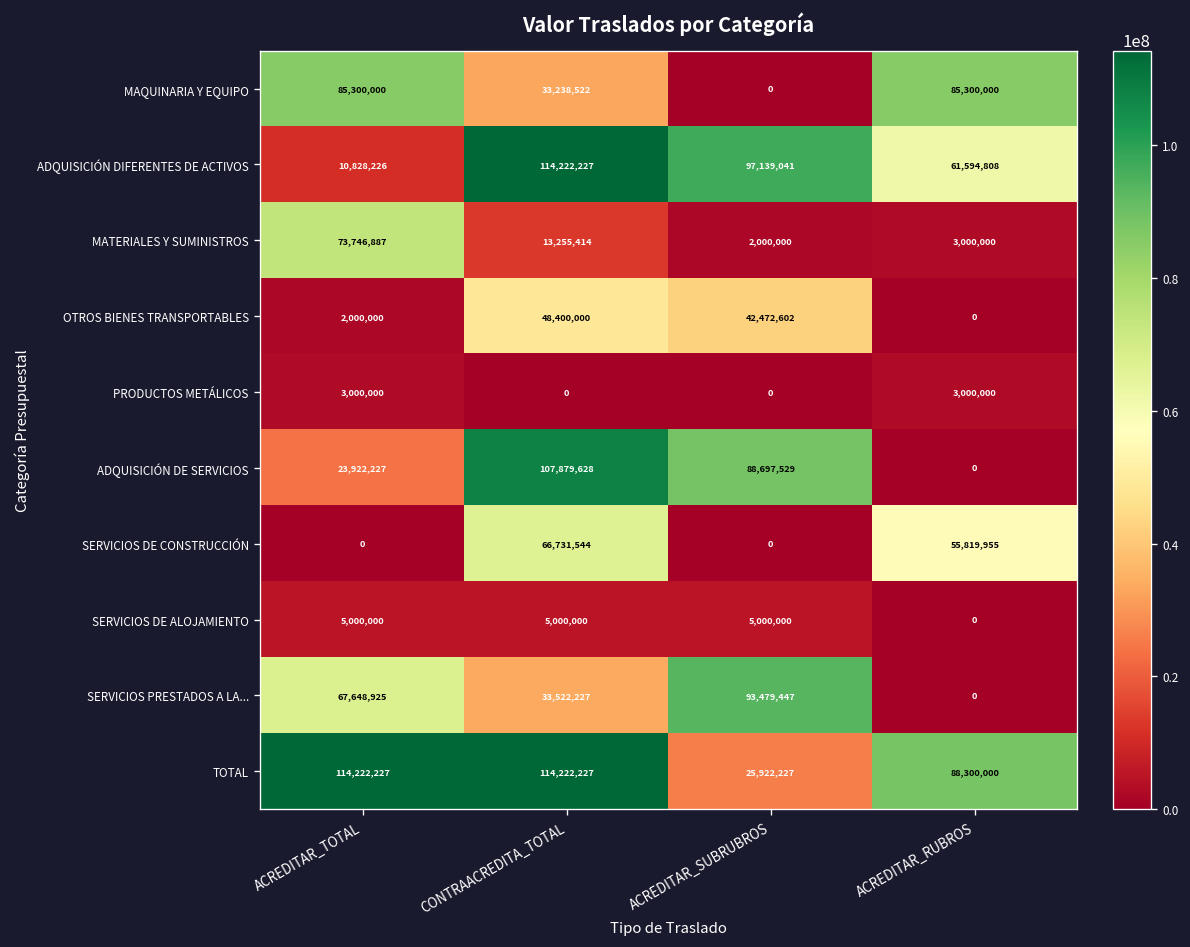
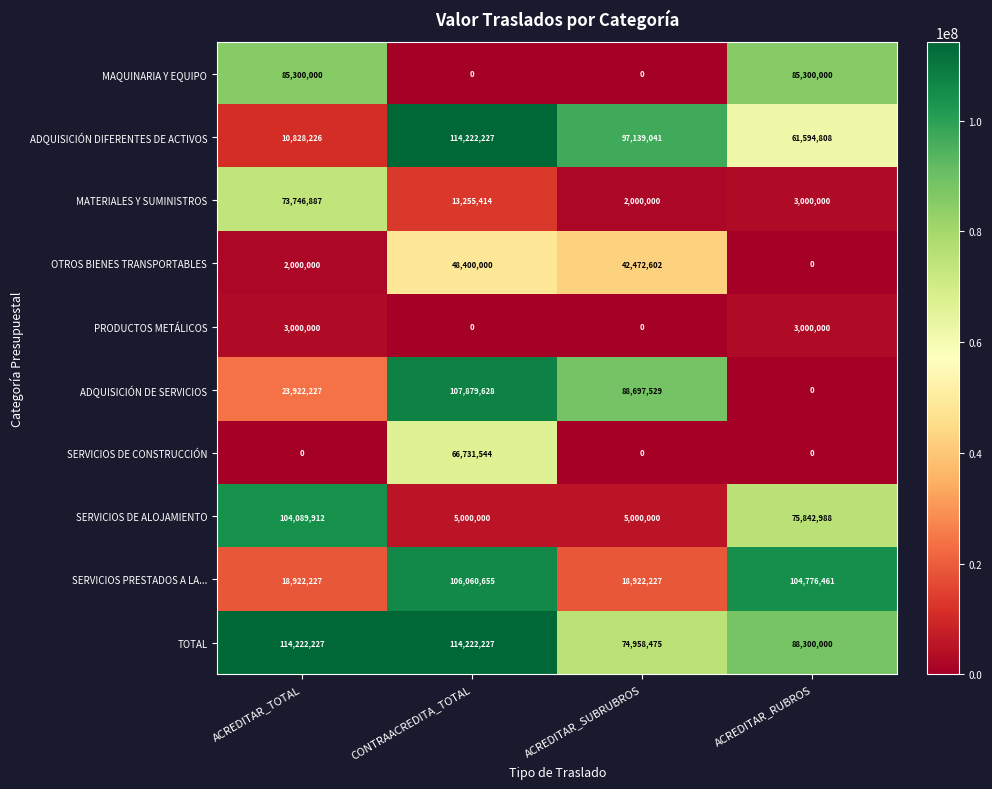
  {
    "MAQUINARIA Y EQUIPO": {
      "ACREDITAR_TOTAL": "85,300,000",
-     "CONTRAACREDITA_TOTAL": "33,238,522",
+     "CONTRAACREDITA_TOTAL": "0",
      "ACREDITAR_SUBRUBROS": "0",
      "ACREDITAR_RUBROS": "85,300,000"
    },
    "ADQUISICIÓN DIFERENTES DE ACTIVOS": {
      "ACREDITAR_TOTAL": "10,828,226",
      "CONTRAACREDITA_TOTAL": "114,222,227",
      "ACREDITAR_SUBRUBROS": "97,139,041",
      "ACREDITAR_RUBROS": "61,594,808"
    },
    "MATERIALES Y SUMINISTROS": {
      "ACREDITAR_TOTAL": "73,746,887",
      "CONTRAACREDITA_TOTAL": "13,255,414",
      "ACREDITAR_SUBRUBROS": "2,000,000",
      "ACREDITAR_RUBROS": "3,000,000"
    },
    "OTROS BIENES TRANSPORTABLES": {
      "ACREDITAR_TOTAL": "2,000,000",
      "CONTRAACREDITA_TOTAL": "48,400,000",
      "ACREDITAR_SUBRUBROS": "42,472,602",
      "ACREDITAR_RUBROS": "0"
    },
    "PRODUCTOS METÁLICOS": {
      "ACREDITAR_TOTAL": "3,000,000",
      "CONTRAACREDITA_TOTAL": "0",
      "ACREDITAR_SUBRUBROS": "0",
      "ACREDITAR_RUBROS": "3,000,000"
    },
    "ADQUISICIÓN DE SERVICIOS": {
      "ACREDITAR_TOTAL": "23,922,227",
      "CONTRAACREDITA_TOTAL": "107,879,628",
      "ACREDITAR_SUBRUBROS": "88,697,529",
      "ACREDITAR_RUBROS": "0"
    },
    "SERVICIOS DE CONSTRUCCIÓN": {
      "ACREDITAR_TOTAL": "0",
      "CONTRAACREDITA_TOTAL": "66,731,544",
      "ACREDITAR_SUBRUBROS": "0",
-     "ACREDITAR_RUBROS": "55,819,955"
+     "ACREDITAR_RUBROS": "0"
    },
    "SERVICIOS DE ALOJAMIENTO": {
-     "ACREDITAR_TOTAL": "5,000,000",
+     "ACREDITAR_TOTAL": "104,089,912",
      "CONTRAACREDITA_TOTAL": "5,000,000",
      "ACREDITAR_SUBRUBROS": "5,000,000",
-     "ACREDITAR_RUBROS": "0"
+     "ACREDITAR_RUBROS": "75,842,988"
    },
    "SERVICIOS PRESTADOS A LA...": {
-     "ACREDITAR_TOTAL": "67,648,925",
-     "CONTRAACREDITA_TOTAL": "33,522,227",
-     "ACREDITAR_SUBRUBROS": "93,479,447",
-     "ACREDITAR_RUBROS": "0"
+     "ACREDITAR_TOTAL": "18,922,227",
+     "CONTRAACREDITA_TOTAL": "106,060,655",
+     "ACREDITAR_SUBRUBROS": "18,922,227",
+     "ACREDITAR_RUBROS": "104,776,461"
    },
    "TOTAL": {
      "ACREDITAR_TOTAL": "114,222,227",
      "CONTRAACREDITA_TOTAL": "114,222,227",
-     "ACREDITAR_SUBRUBROS": "25,922,227",
+     "ACREDITAR_SUBRUBROS": "74,958,475",
      "ACREDITAR_RUBROS": "88,300,000"
    }
  }
